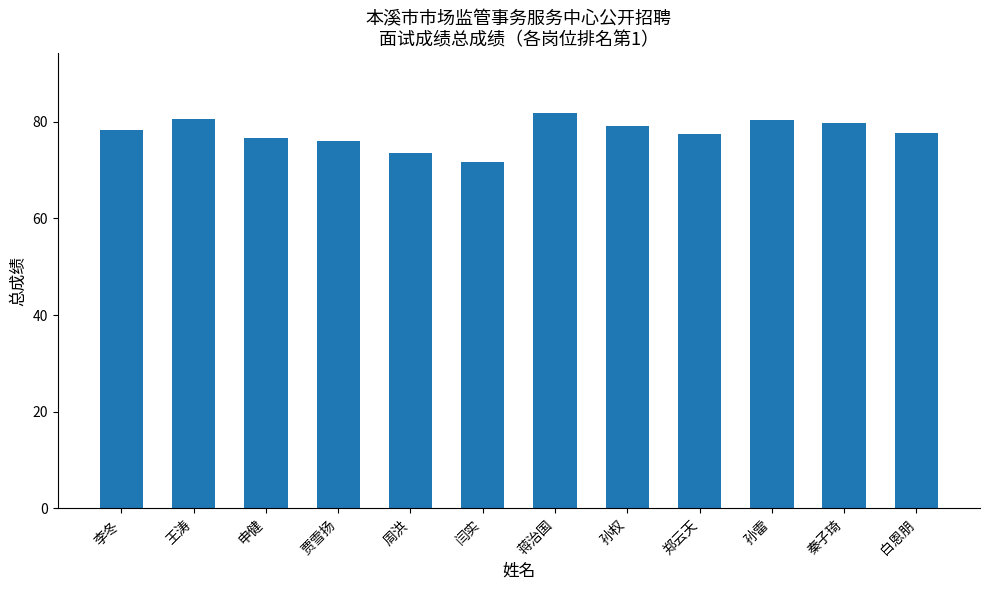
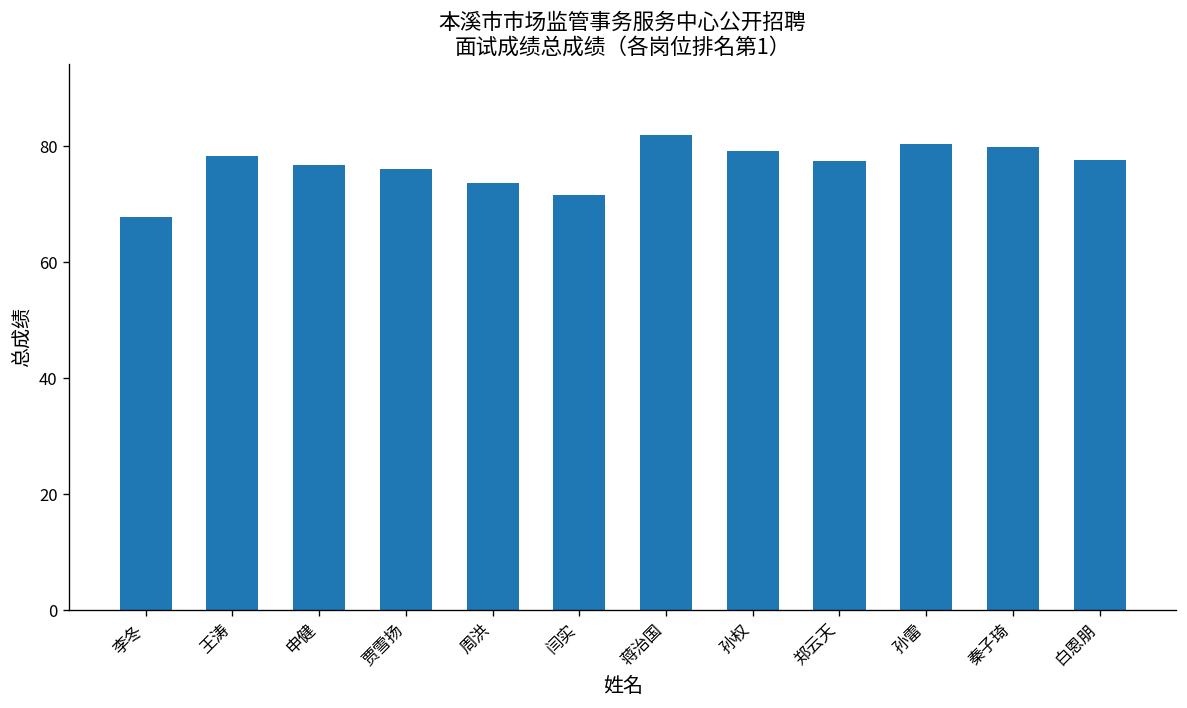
  {
-   "李冬": 78,
-   "王涛": 81,
+   "李冬": 68,
+   "王涛": 78,
    "申健": 77,
    "贾雪扬": 76,
    "周洪": 74,
    "闫实": 72,
    "蒋治国": 82,
    "孙权": 79,
    "郑云天": 78,
    "孙雷": 80,
    "秦子琦": 80,
    "白恩朋": 78
  }
